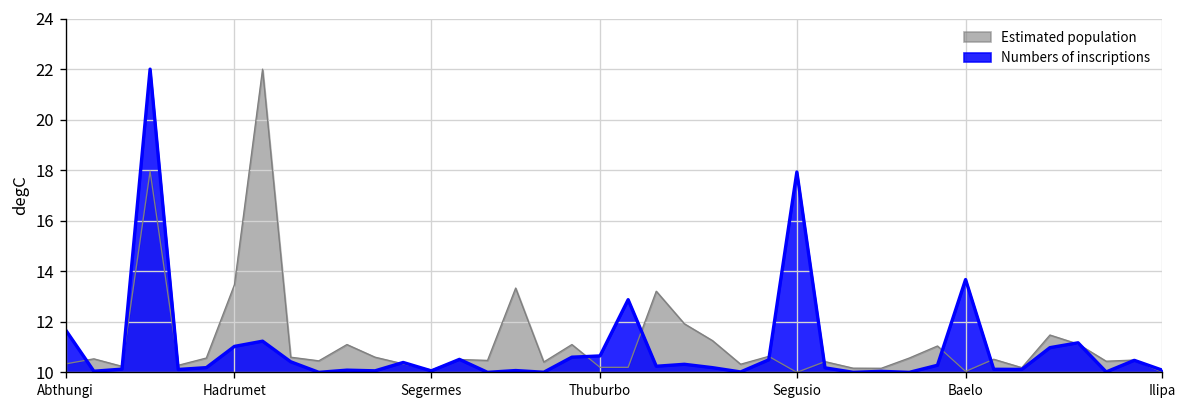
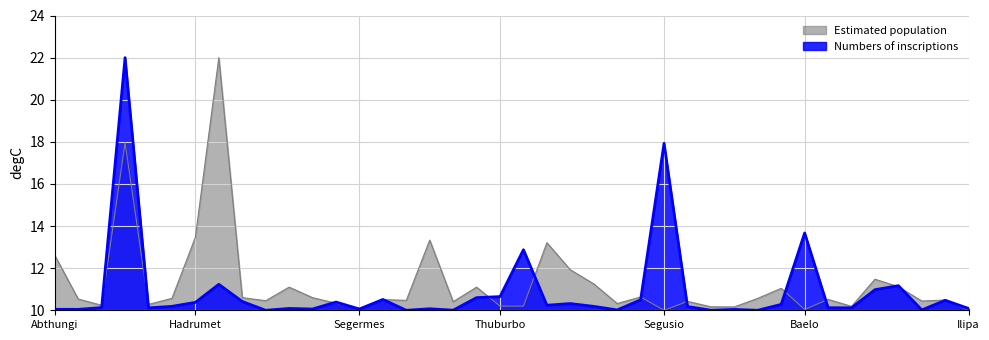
  {
    "Estimated population": {
-     "Abthungi": 10.3,
+     "Abthungi": 12.6,
      "Hadrumet": 13.5,
      "Thuburbo": 10.2,
      "Segusio": 10.0,
      "Baelo": 10.0
    },
    "Numbers of inscriptions": {
-     "Abthungi": 11.7,
-     "Hadrumet": 11.0,
+     "Abthungi": 10.0,
+     "Hadrumet": 10.4,
      "Thuburbo": 10.6,
      "Segusio": 17.9,
      "Baelo": 13.7
    }
  }
